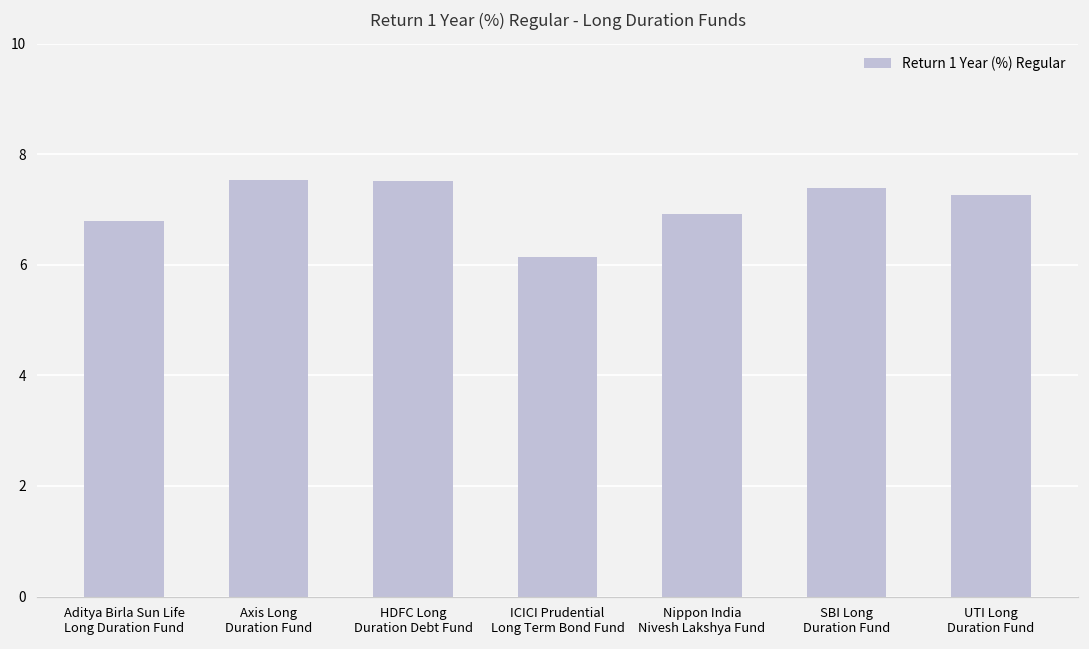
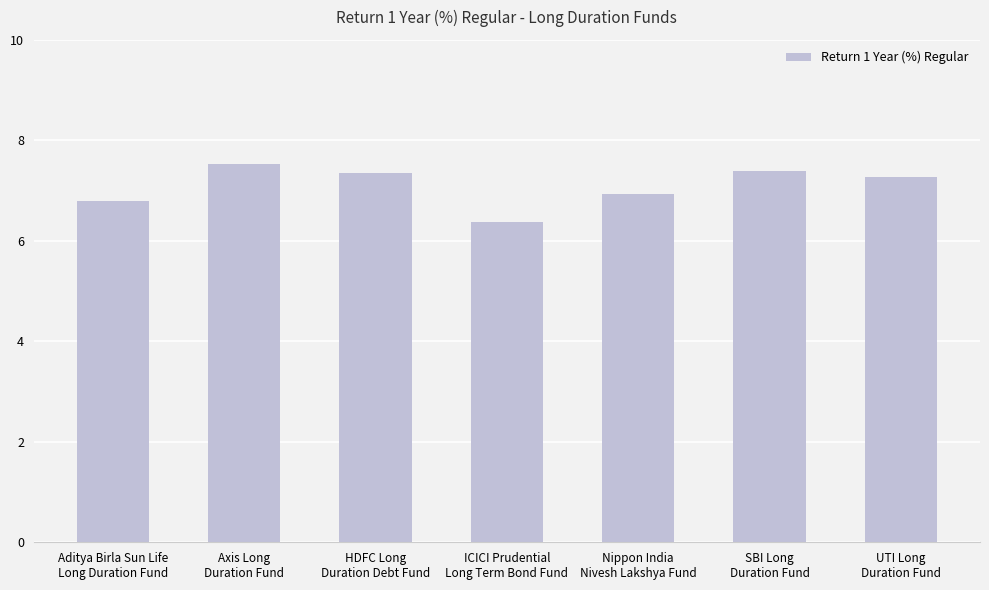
  {
    "Aditya Birla Sun Life Long Duration Fund": 6.8,
    "Axis Long Duration Fund": 7.5,
-   "HDFC Long Duration Debt Fund": 7.5,
-   "ICICI Prudential Long Term Bond Fund": 6.1,
+   "HDFC Long Duration Debt Fund": 7.3,
+   "ICICI Prudential Long Term Bond Fund": 6.4,
    "Nippon India Nivesh Lakshya Fund": 6.9,
    "SBI Long Duration Fund": 7.4,
    "UTI Long Duration Fund": 7.3
  }
